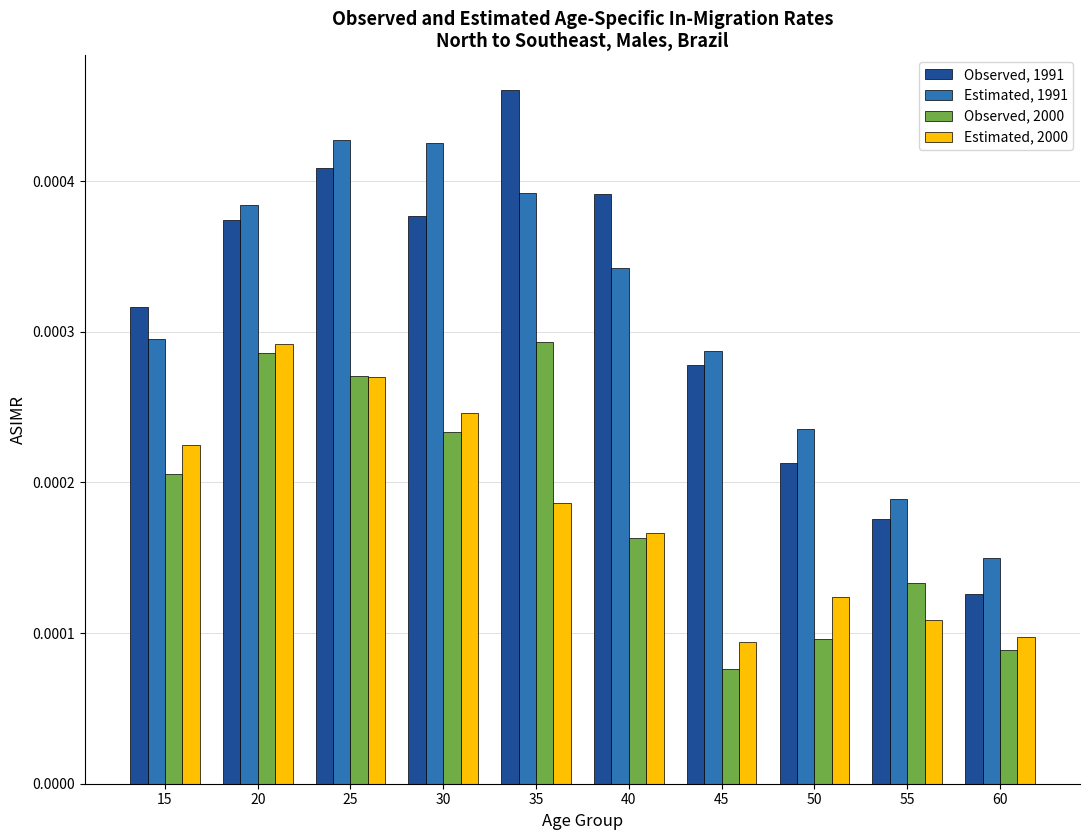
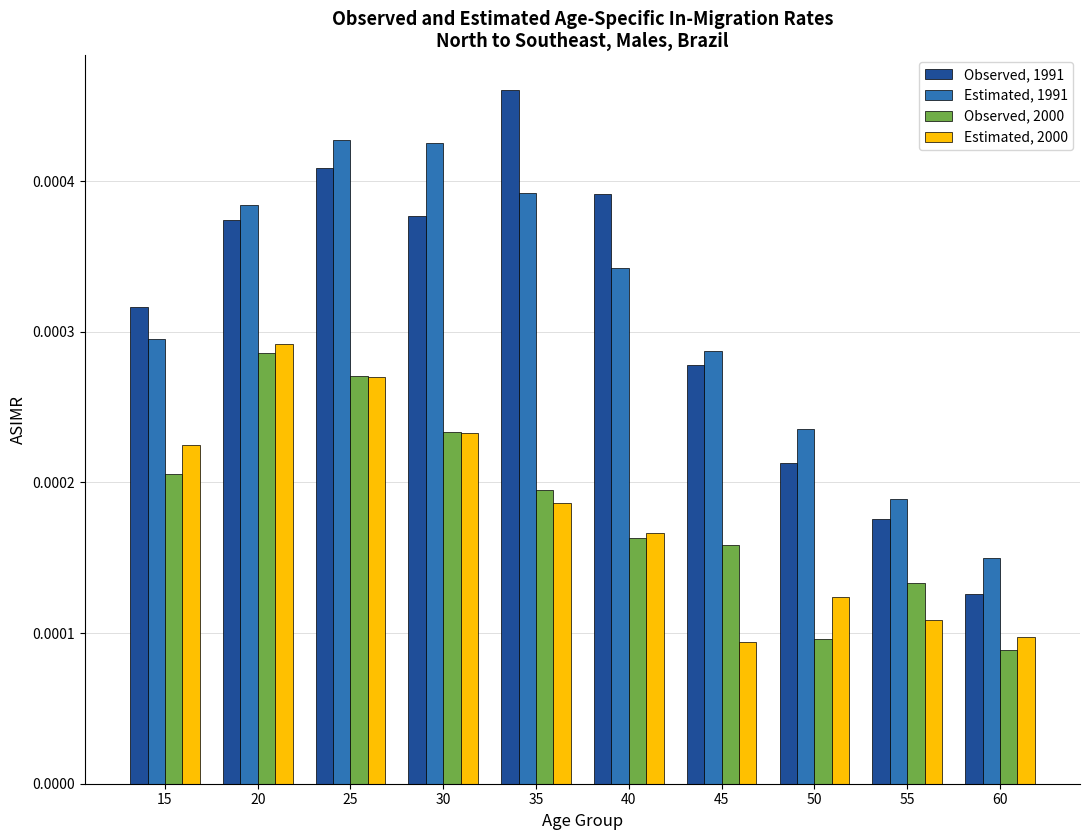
  {
    "Observed, 2000": {
      "15": 0.000206,
      "20": 0.000286,
      "25": 0.000271,
      "30": 0.000233,
-     "35": 0.000294,
+     "35": 0.000195,
      "40": 0.000163,
-     "45": 0.000076,
+     "45": 0.000159,
      "50": 0.000096,
      "55": 0.000133,
      "60": 0.000089
    },
    "Estimated, 2000": {
      "15": 0.000225,
      "20": 0.000292,
      "25": 0.000270,
-     "30": 0.000246,
+     "30": 0.000233,
      "35": 0.000186,
      "40": 0.000166,
      "45": 0.000094,
      "50": 0.000124,
      "55": 0.000109,
      "60": 0.000097
    }
  }
